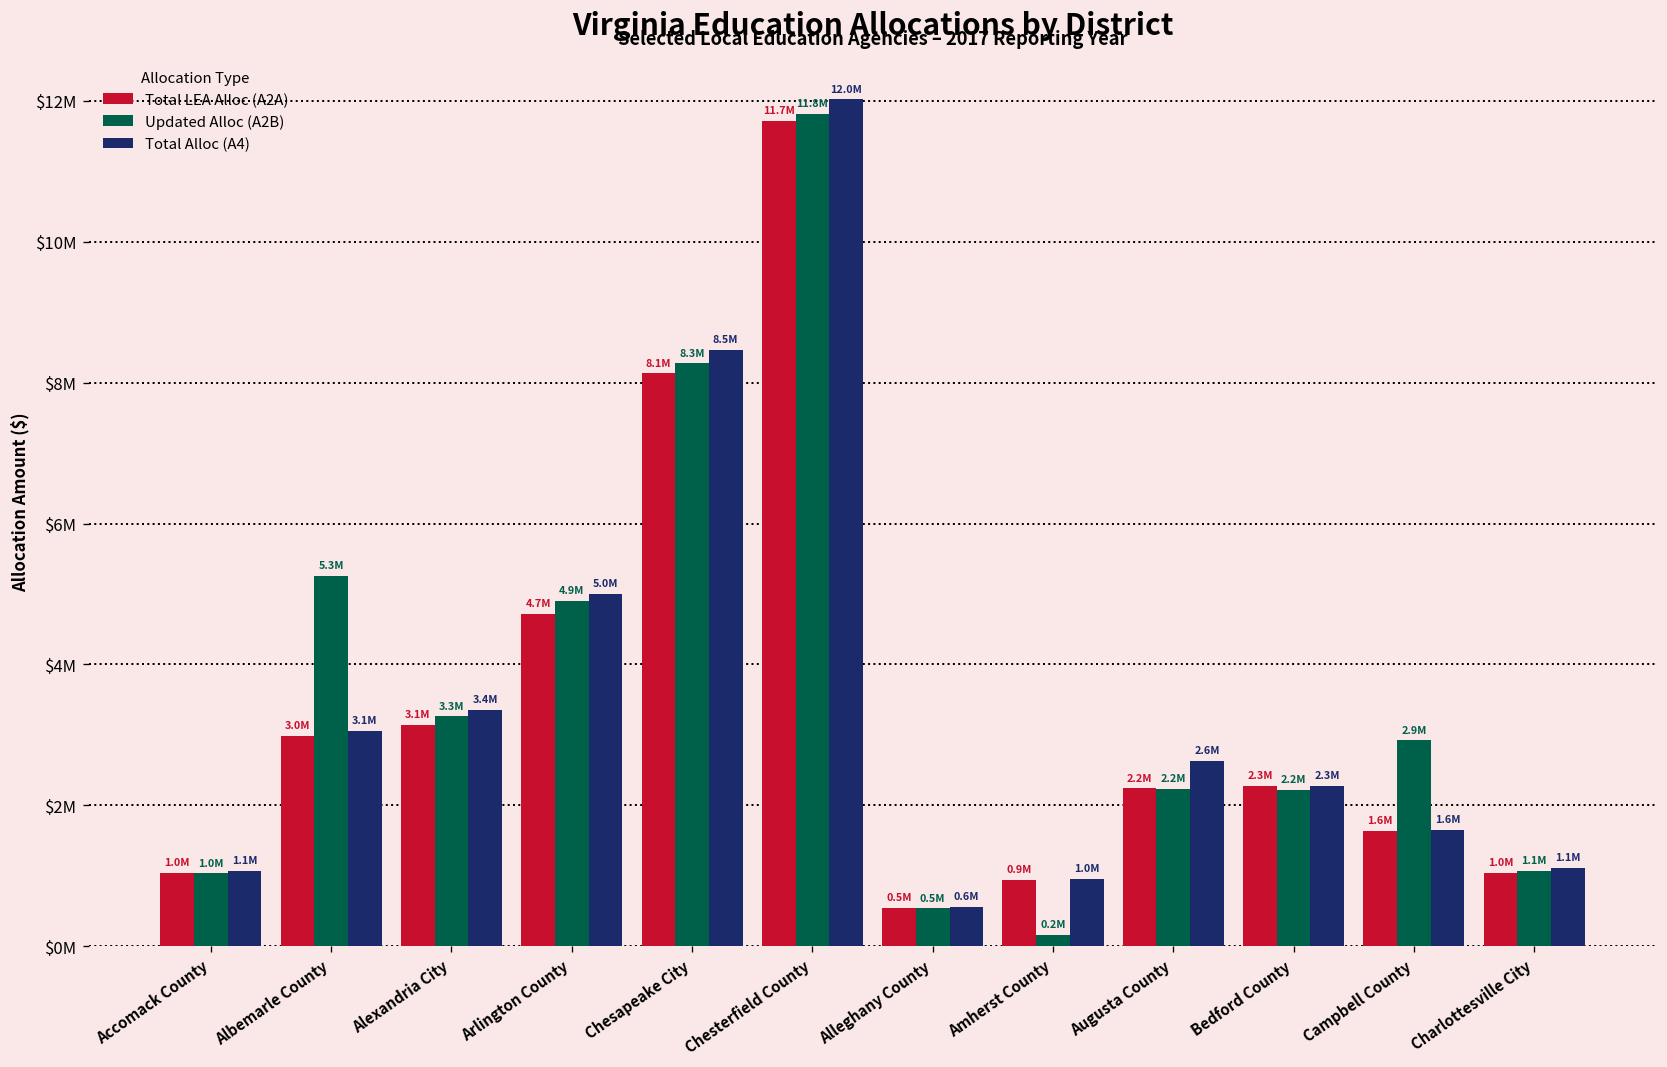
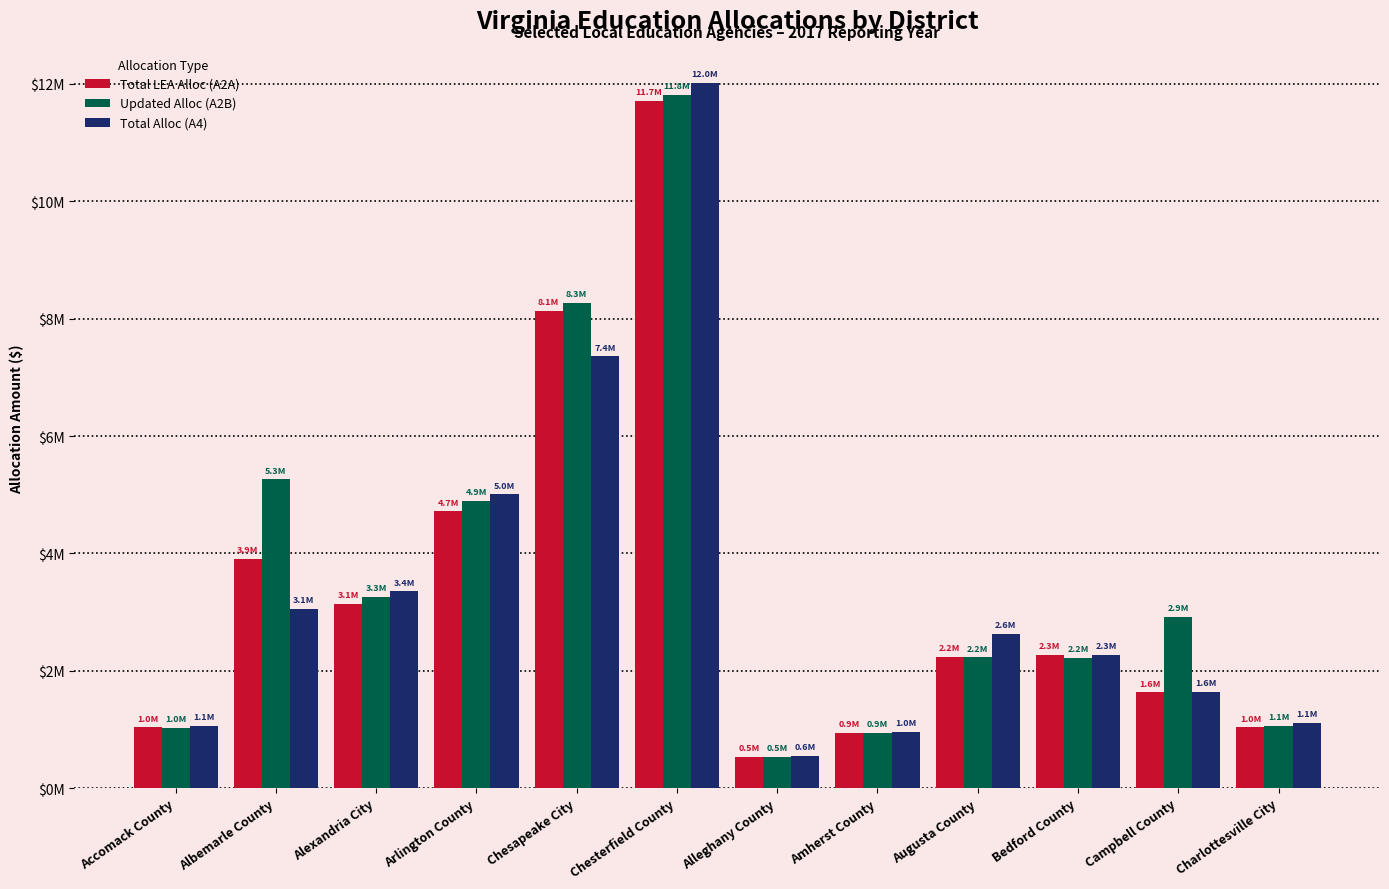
  {
    "Total LEA Alloc (A2A)": {
      "Accomack County": "1.0M",
-     "Albemarle County": "3.0M",
+     "Albemarle County": "3.9M",
      "Alexandria City": "3.1M",
      "Arlington County": "4.7M",
      "Chesapeake City": "8.1M",
      "Chesterfield County": "11.7M",
      "Alleghany County": "0.5M",
      "Amherst County": "0.9M",
      "Augusta County": "2.2M",
      "Bedford County": "2.3M",
      "Campbell County": "1.6M",
      "Charlottesville City": "1.0M"
    },
    "Updated Alloc (A2B)": {
      "Accomack County": "1.0M",
      "Albemarle County": "5.3M",
      "Alexandria City": "3.3M",
      "Arlington County": "4.9M",
      "Chesapeake City": "8.3M",
      "Chesterfield County": "11.8M",
      "Alleghany County": "0.5M",
-     "Amherst County": "0.2M",
+     "Amherst County": "0.9M",
      "Augusta County": "2.2M",
      "Bedford County": "2.2M",
      "Campbell County": "2.9M",
      "Charlottesville City": "1.1M"
    },
    "Total Alloc (A4)": {
      "Accomack County": "1.1M",
      "Albemarle County": "3.1M",
      "Alexandria City": "3.4M",
      "Arlington County": "5.0M",
-     "Chesapeake City": "8.5M",
+     "Chesapeake City": "7.4M",
      "Chesterfield County": "12.0M",
      "Alleghany County": "0.6M",
      "Amherst County": "1.0M",
      "Augusta County": "2.6M",
      "Bedford County": "2.3M",
      "Campbell County": "1.6M",
      "Charlottesville City": "1.1M"
    }
  }
